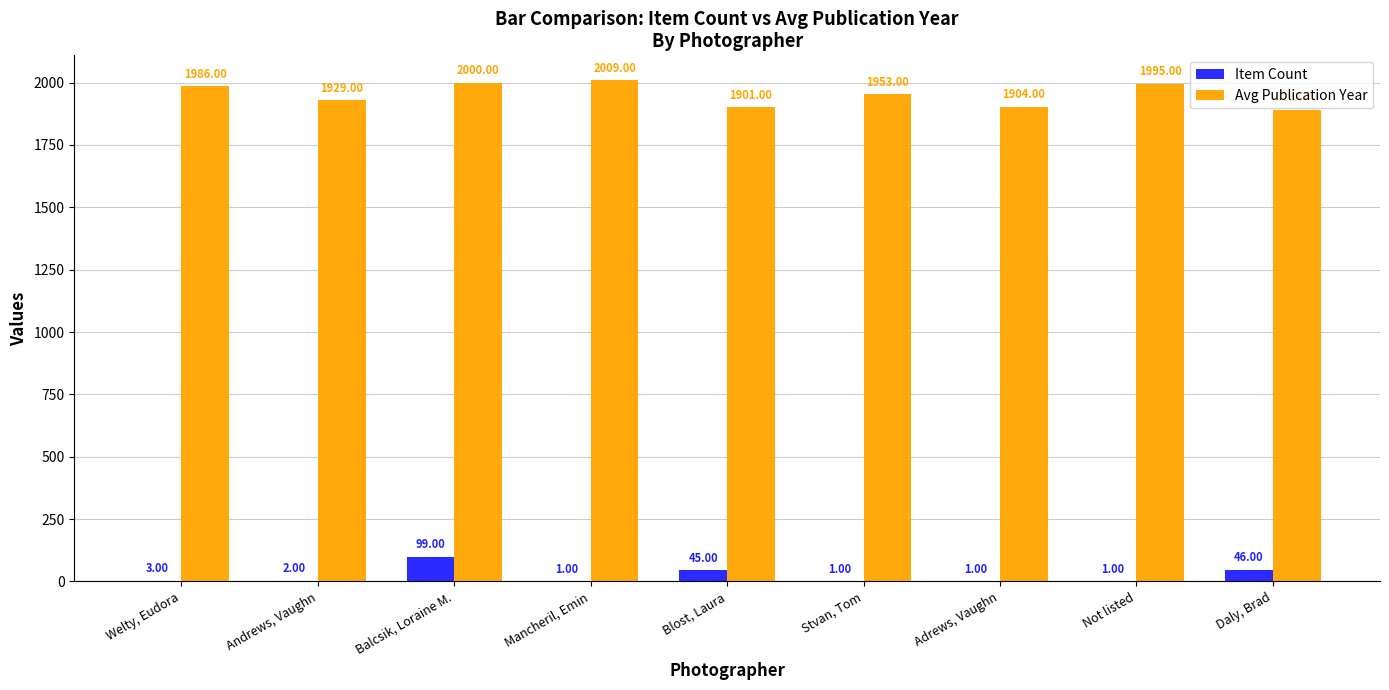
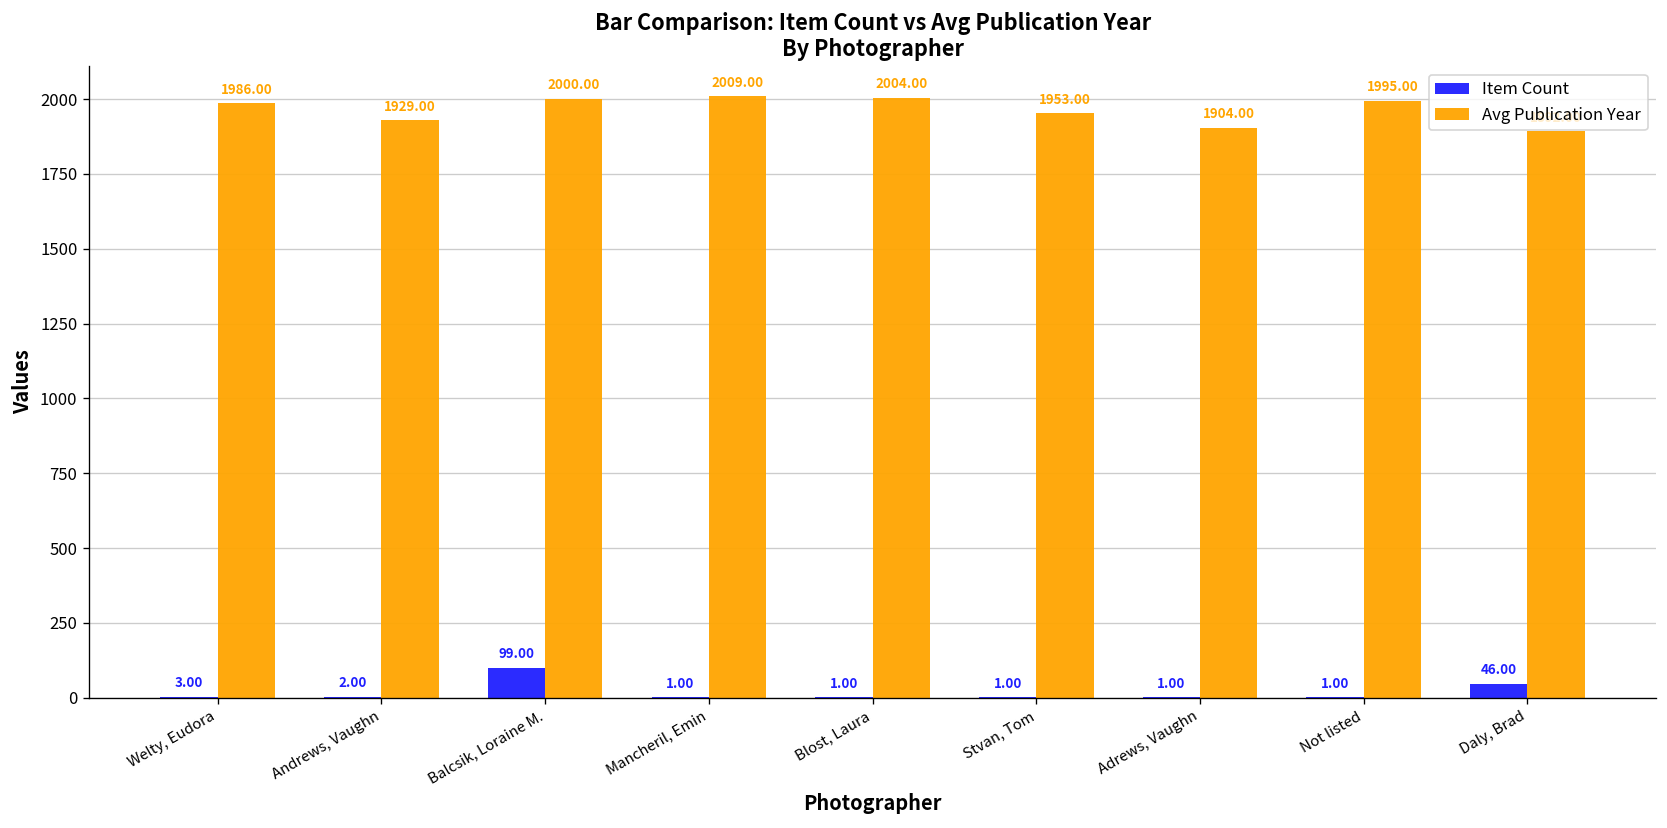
  {
    "Item Count": {
      "Welty, Eudora": 3.00,
      "Andrews, Vaughn": 2.00,
      "Balcsik, Loraine M.": 99.00,
      "Mancheril, Emin": 1.00,
-     "Blost, Laura": 45.00,
+     "Blost, Laura": 1.00,
      "Stvan, Tom": 1.00,
      "Adrews, Vaughn": 1.00,
      "Not listed": 1.00,
      "Daly, Brad": 46.00
    },
    "Avg Publication Year": {
      "Welty, Eudora": 1986.00,
      "Andrews, Vaughn": 1929.00,
      "Balcsik, Loraine M.": 2000.00,
      "Mancheril, Emin": 2009.00,
-     "Blost, Laura": 1901.00,
+     "Blost, Laura": 2004.00,
      "Stvan, Tom": 1953.00,
      "Adrews, Vaughn": 1904.00,
      "Not listed": 1995.00
    }
  }
